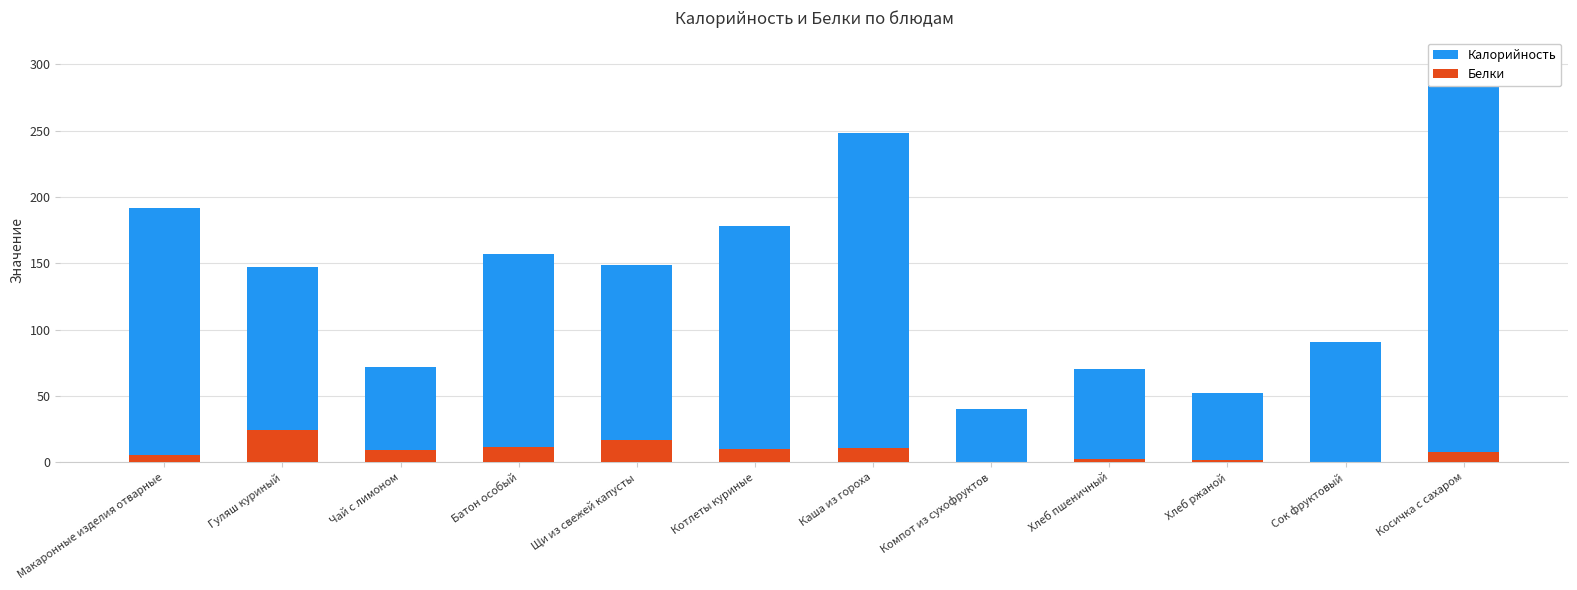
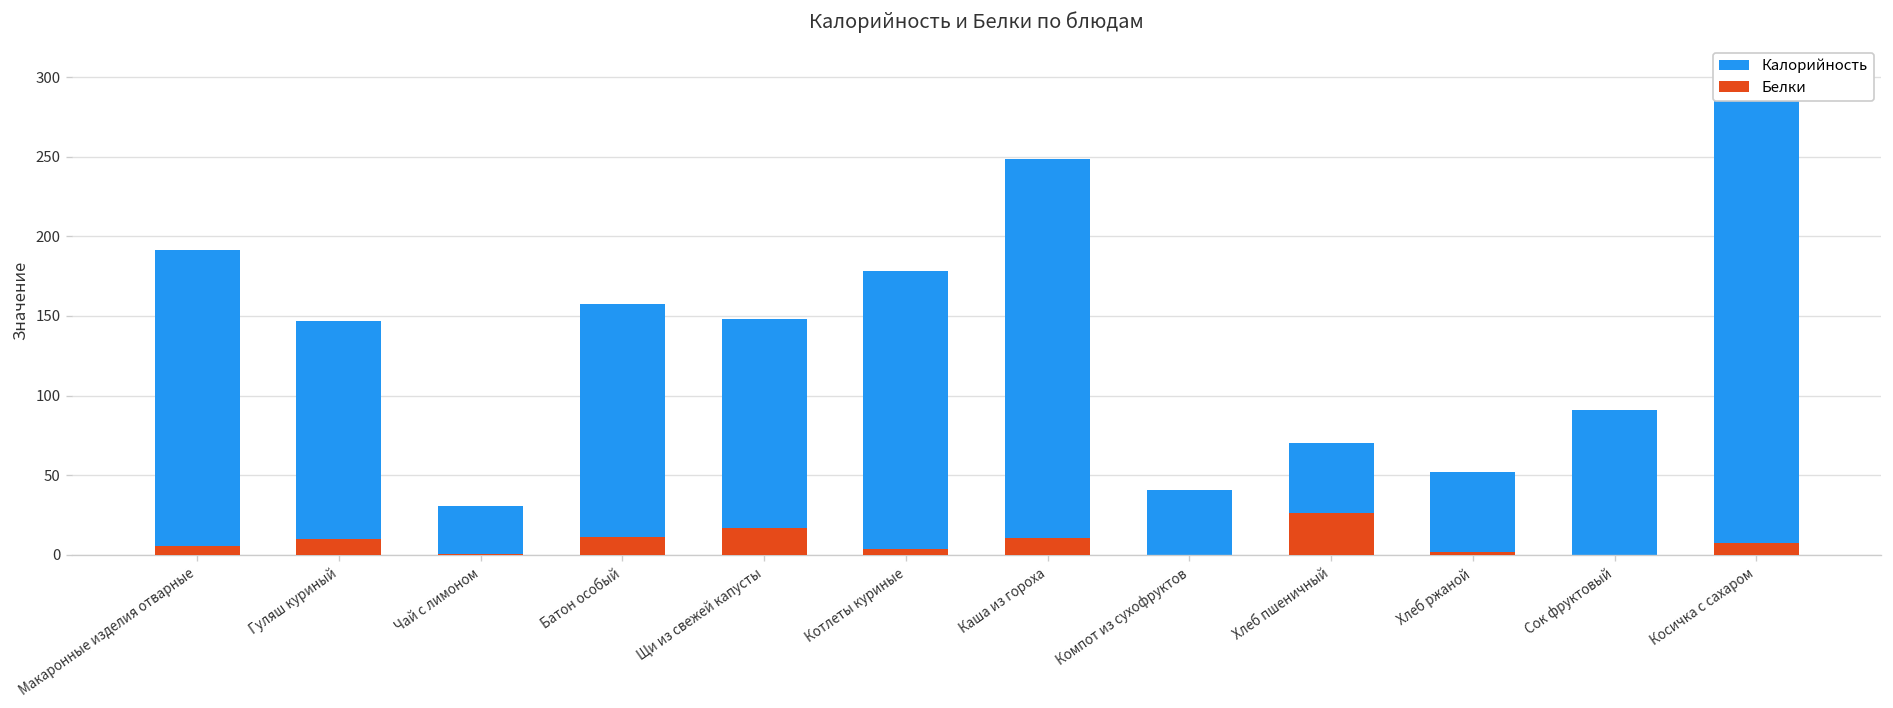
  {
    "Калорийность": {
      "Макаронные изделия отварные": 191,
      "Гуляш куриный": 147,
-     "Чай с лимоном": 72,
+     "Чай с лимоном": 31,
      "Батон особый": 157,
      "Щи из свежей капусты": 148,
      "Котлеты куриные": 178,
      "Каша из гороха": 248,
      "Компот из сухофруктов": 40,
      "Хлеб пшеничный": 71,
      "Хлеб ржаной": 52,
      "Сок фруктовый": 91
    },
    "Белки": {
-     "Гуляш куриный": 24,
-     "Чай с лимоном": 9,
-     "Котлеты куриные": 10,
-     "Хлеб пшеничный": 2
+     "Гуляш куриный": 10,
+     "Чай с лимоном": 0,
+     "Котлеты куриные": 4,
+     "Хлеб пшеничный": 26
    }
  }
